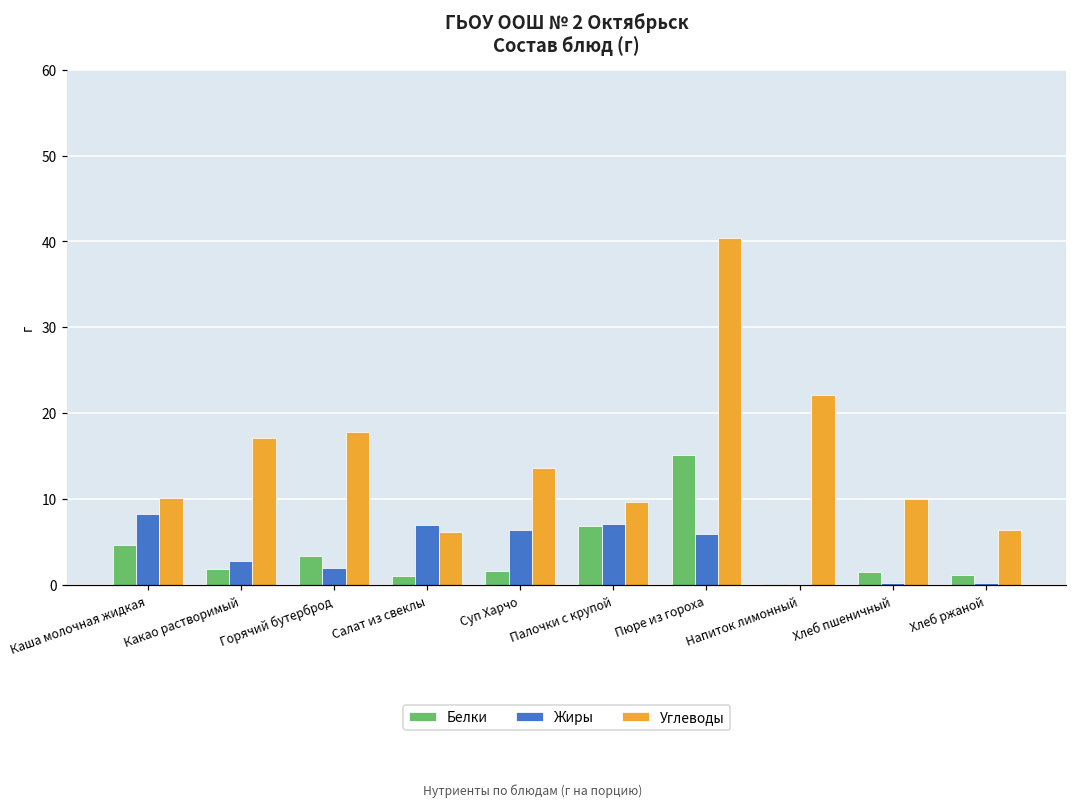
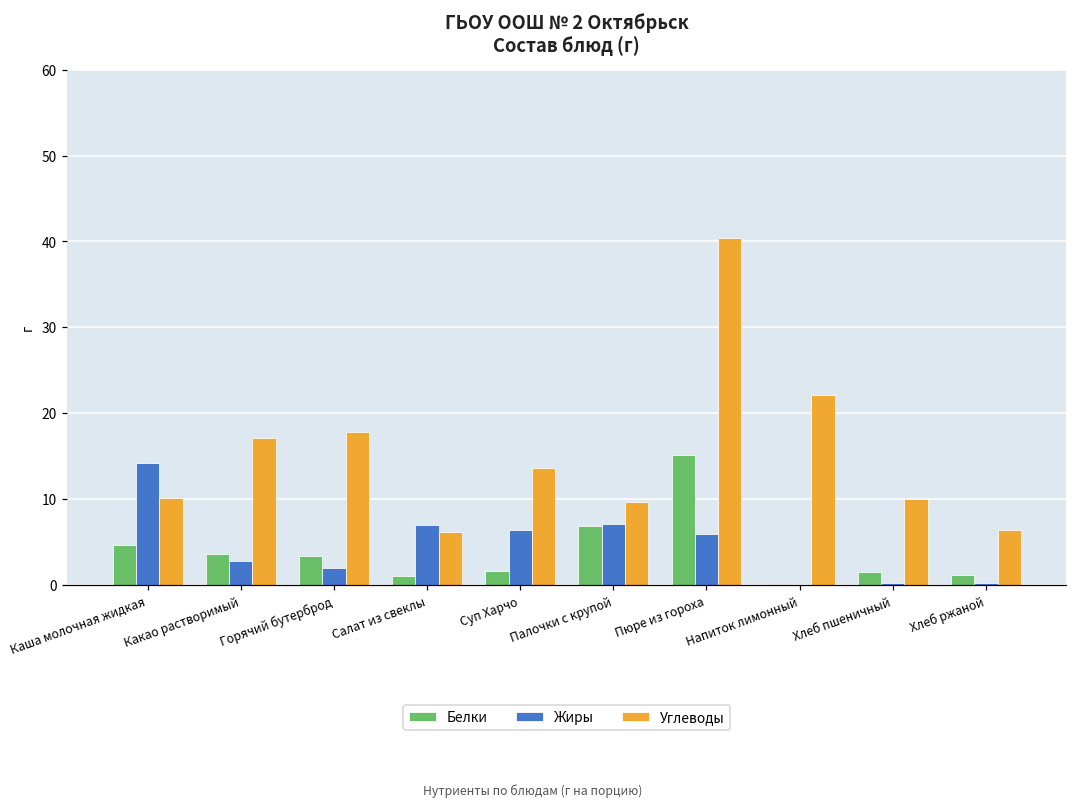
  {
    "Белки": {
      "Каша молочная жидкая": 5,
-     "Какао растворимый": 2,
+     "Какао растворимый": 4,
      "Горячий бутерброд": 3,
      "Салат из свеклы": 1,
      "Суп Харчо": 2,
      "Палочки с крупой": 7,
      "Пюре из гороха": 15,
      "Хлеб пшеничный": 2,
      "Хлеб ржаной": 1
    },
    "Жиры": {
-     "Каша молочная жидкая": 8,
+     "Каша молочная жидкая": 14,
      "Какао растворимый": 3,
      "Горячий бутерброд": 2,
      "Салат из свеклы": 7,
      "Суп Харчо": 6,
      "Палочки с крупой": 7,
      "Пюре из гороха": 6,
      "Напиток лимонный": 0
    },
    "Углеводы": {
      "Каша молочная жидкая": 10,
      "Какао растворимый": 17,
      "Горячий бутерброд": 18,
      "Салат из свеклы": 6,
      "Суп Харчо": 14,
      "Палочки с крупой": 10,
      "Пюре из гороха": 40,
      "Напиток лимонный": 22,
      "Хлеб пшеничный": 10,
      "Хлеб ржаной": 6
    }
  }
